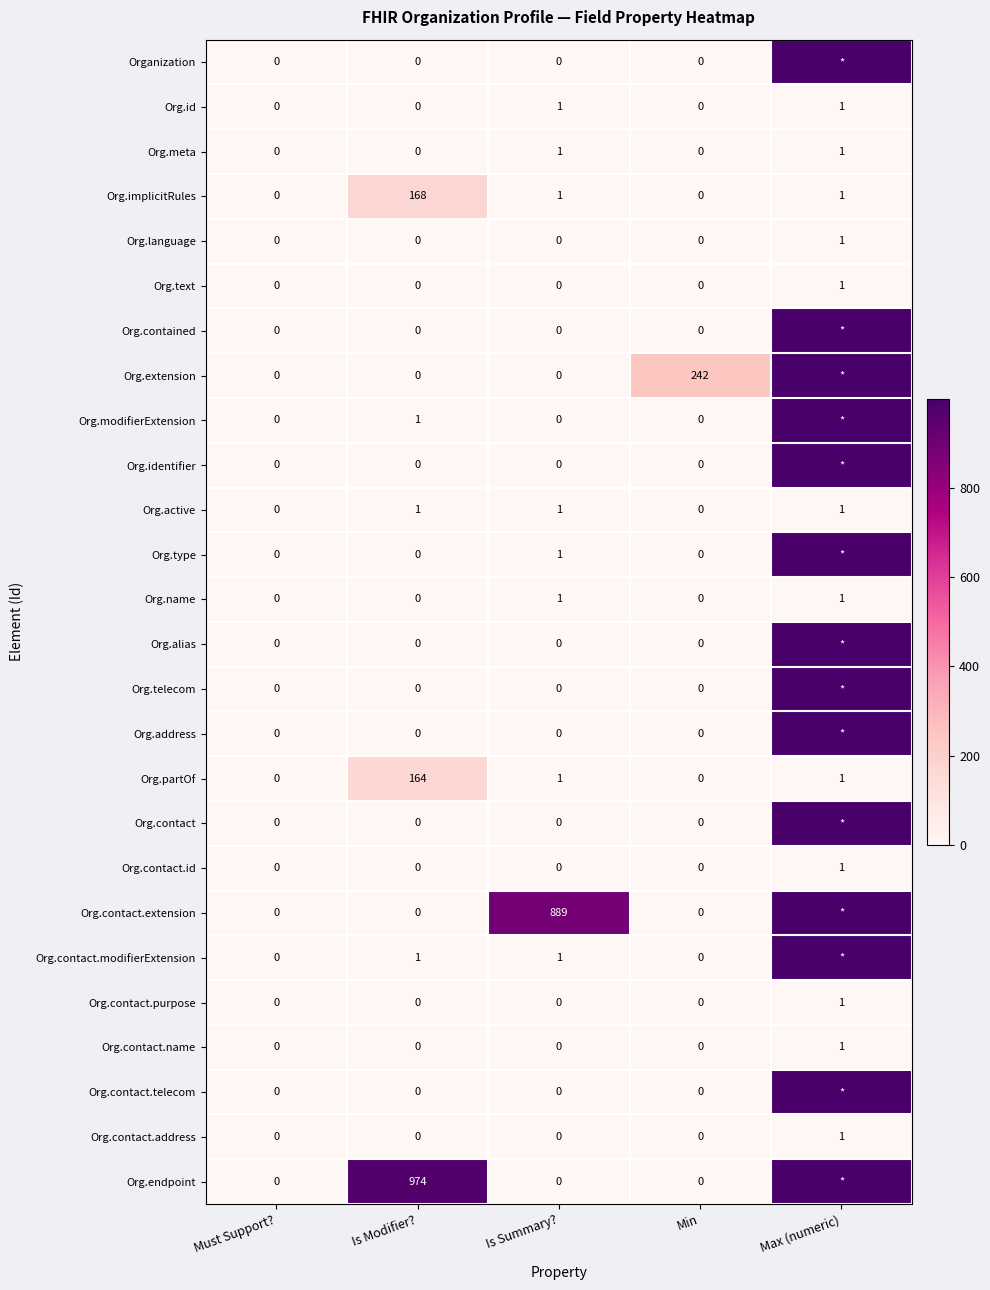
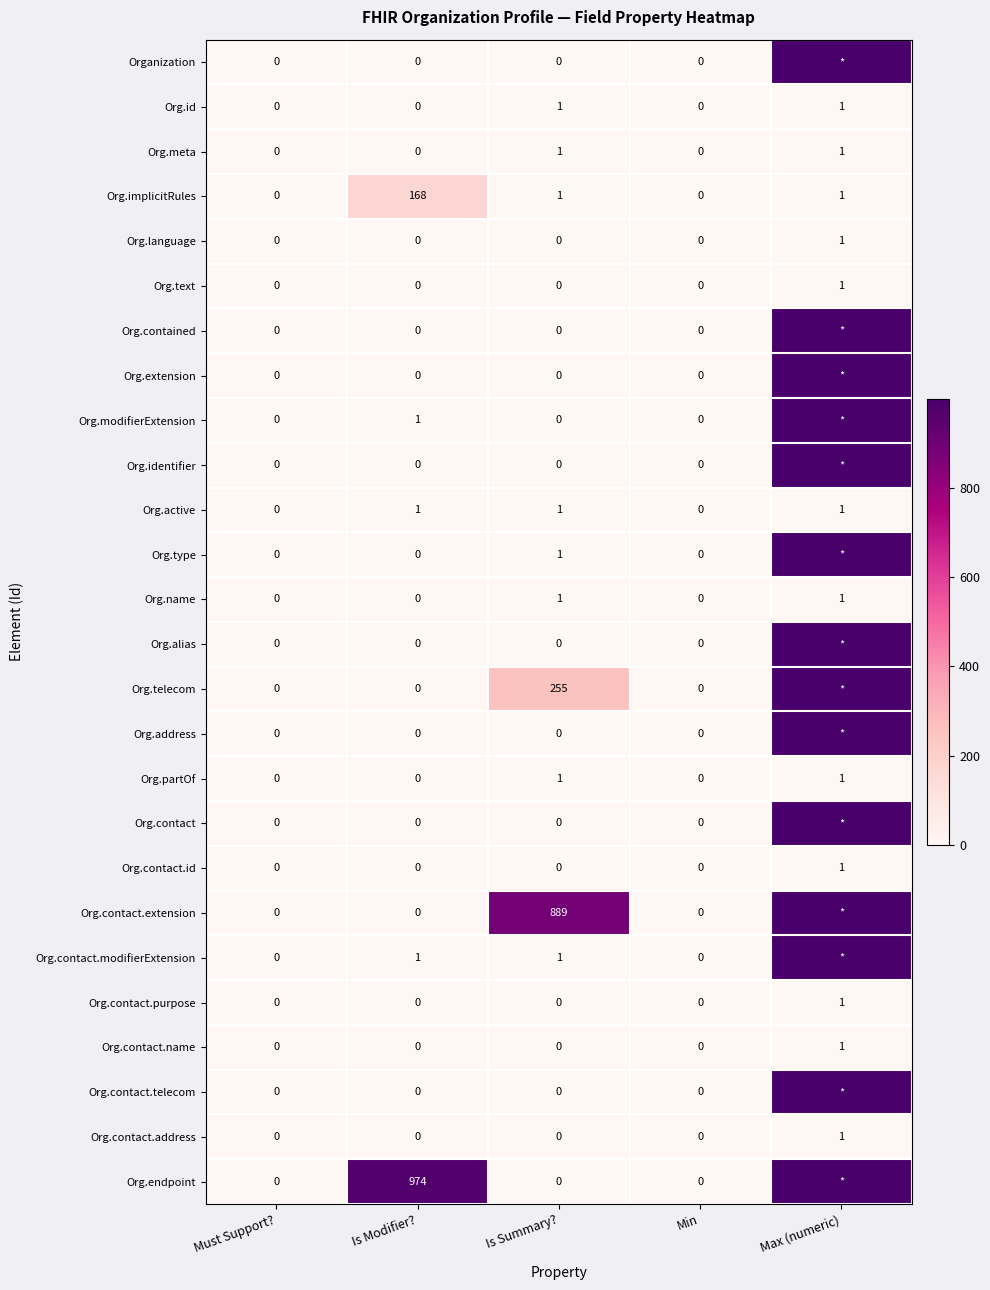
  {
    "Organization": {
      "Must Support?": 0,
      "Is Modifier?": 0,
      "Is Summary?": 0,
      "Min": 0
    },
    "Org.id": {
      "Must Support?": 0,
      "Is Modifier?": 0,
      "Is Summary?": 1,
      "Min": 0,
      "Max (numeric)": 1
    },
    "Org.meta": {
      "Must Support?": 0,
      "Is Modifier?": 0,
      "Is Summary?": 1,
      "Min": 0,
      "Max (numeric)": 1
    },
    "Org.implicitRules": {
      "Must Support?": 0,
      "Is Modifier?": 168,
      "Is Summary?": 1,
      "Min": 0,
      "Max (numeric)": 1
    },
    "Org.language": {
      "Must Support?": 0,
      "Is Modifier?": 0,
      "Is Summary?": 0,
      "Min": 0,
      "Max (numeric)": 1
    },
    "Org.text": {
      "Must Support?": 0,
      "Is Modifier?": 0,
      "Is Summary?": 0,
      "Min": 0,
      "Max (numeric)": 1
    },
    "Org.contained": {
      "Must Support?": 0,
      "Is Modifier?": 0,
      "Is Summary?": 0,
      "Min": 0
    },
    "Org.extension": {
      "Must Support?": 0,
      "Is Modifier?": 0,
      "Is Summary?": 0,
-     "Min": 242
+     "Min": 0
    },
    "Org.modifierExtension": {
      "Must Support?": 0,
      "Is Modifier?": 1,
      "Is Summary?": 0,
      "Min": 0
    },
    "Org.identifier": {
      "Must Support?": 0,
      "Is Modifier?": 0,
      "Is Summary?": 0,
      "Min": 0
    },
    "Org.active": {
      "Must Support?": 0,
      "Is Modifier?": 1,
      "Is Summary?": 1,
      "Min": 0,
      "Max (numeric)": 1
    },
    "Org.type": {
      "Must Support?": 0,
      "Is Modifier?": 0,
      "Is Summary?": 1,
      "Min": 0
    },
    "Org.name": {
      "Must Support?": 0,
      "Is Modifier?": 0,
      "Is Summary?": 1,
      "Min": 0,
      "Max (numeric)": 1
    },
    "Org.alias": {
      "Must Support?": 0,
      "Is Modifier?": 0,
      "Is Summary?": 0,
      "Min": 0
    },
    "Org.telecom": {
      "Must Support?": 0,
      "Is Modifier?": 0,
-     "Is Summary?": 0,
+     "Is Summary?": 255,
      "Min": 0
    },
    "Org.address": {
      "Must Support?": 0,
      "Is Modifier?": 0,
      "Is Summary?": 0,
      "Min": 0
    },
    "Org.partOf": {
      "Must Support?": 0,
-     "Is Modifier?": 164,
+     "Is Modifier?": 0,
      "Is Summary?": 1,
      "Min": 0,
      "Max (numeric)": 1
    },
    "Org.contact": {
      "Must Support?": 0,
      "Is Modifier?": 0,
      "Is Summary?": 0,
      "Min": 0
    },
    "Org.contact.id": {
      "Must Support?": 0,
      "Is Modifier?": 0,
      "Is Summary?": 0,
      "Min": 0,
      "Max (numeric)": 1
    },
    "Org.contact.extension": {
      "Must Support?": 0,
      "Is Modifier?": 0,
      "Is Summary?": 889,
      "Min": 0
    },
    "Org.contact.modifierExtension": {
      "Must Support?": 0,
      "Is Modifier?": 1,
      "Is Summary?": 1,
      "Min": 0
    },
    "Org.contact.purpose": {
      "Must Support?": 0,
      "Is Modifier?": 0,
      "Is Summary?": 0,
      "Min": 0,
      "Max (numeric)": 1
    },
    "Org.contact.name": {
      "Must Support?": 0,
      "Is Modifier?": 0,
      "Is Summary?": 0,
      "Min": 0,
      "Max (numeric)": 1
    },
    "Org.contact.telecom": {
      "Must Support?": 0,
      "Is Modifier?": 0,
      "Is Summary?": 0,
      "Min": 0
    },
    "Org.contact.address": {
      "Must Support?": 0,
      "Is Modifier?": 0,
      "Is Summary?": 0,
      "Min": 0,
      "Max (numeric)": 1
    },
    "Org.endpoint": {
      "Must Support?": 0,
      "Is Modifier?": 974,
      "Is Summary?": 0,
      "Min": 0
    }
  }
